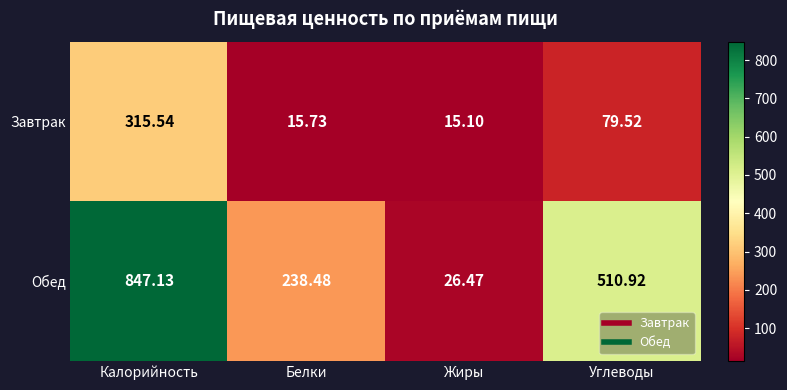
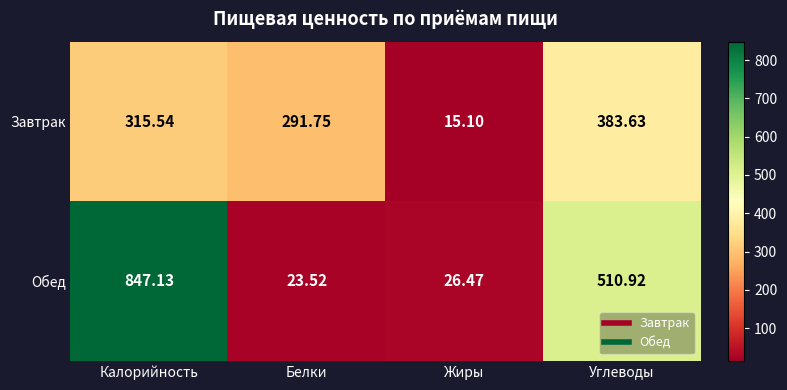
  {
    "Завтрак": {
      "Калорийность": 315.54,
-     "Белки": 15.73,
+     "Белки": 291.75,
      "Жиры": 15.10,
-     "Углеводы": 79.52
+     "Углеводы": 383.63
    },
    "Обед": {
      "Калорийность": 847.13,
-     "Белки": 238.48,
+     "Белки": 23.52,
      "Жиры": 26.47,
      "Углеводы": 510.92
    }
  }
